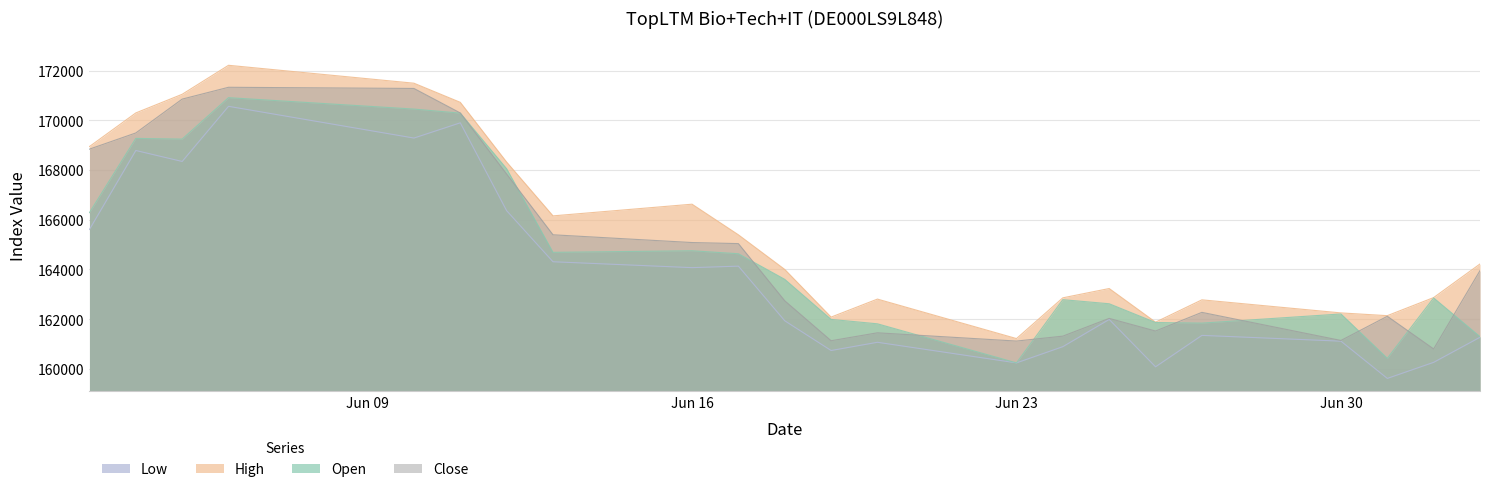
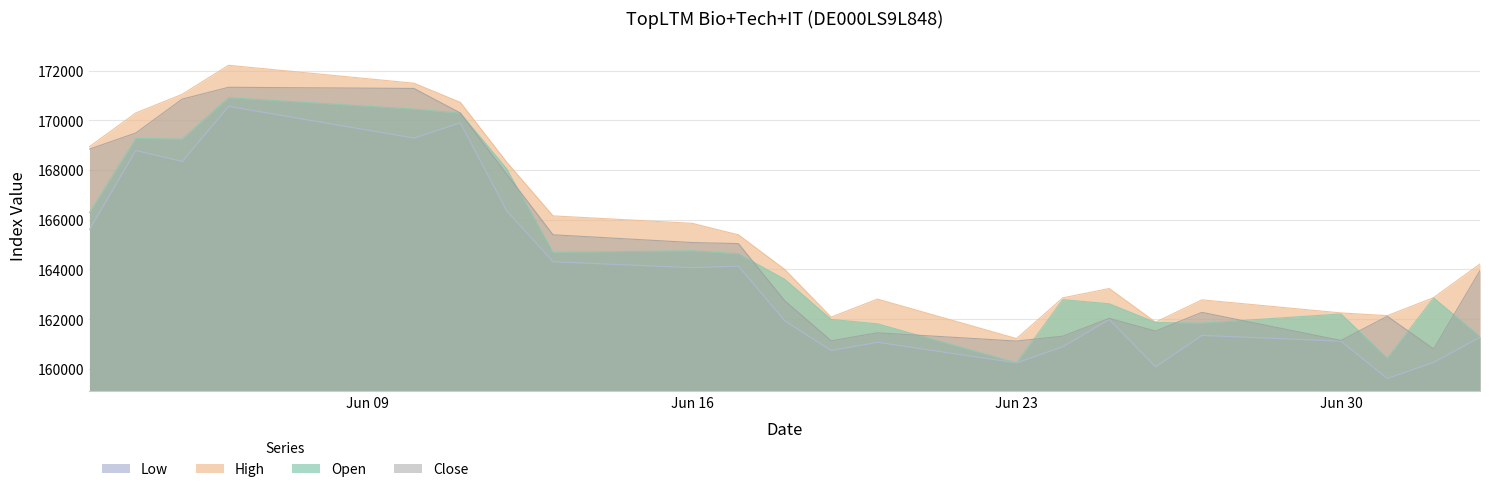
  {
    "High": {
-     "Jun 16": 166600
+     "Jun 16": 165900
    }
  }
